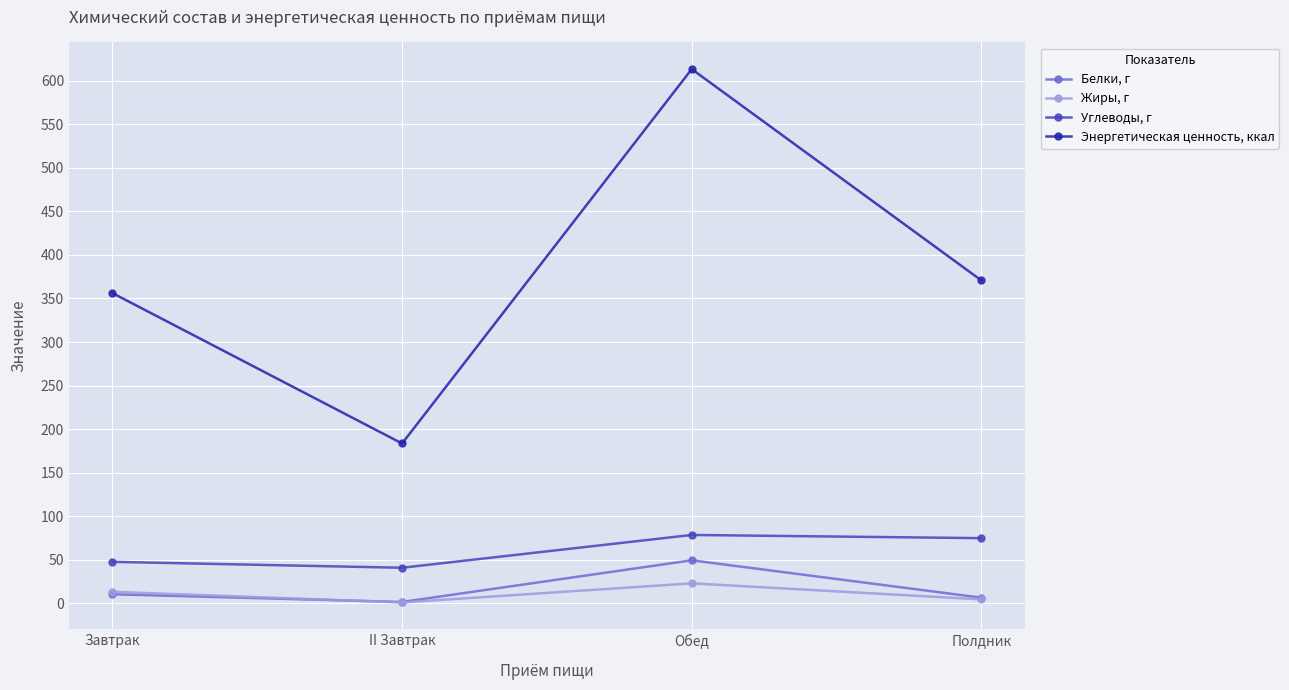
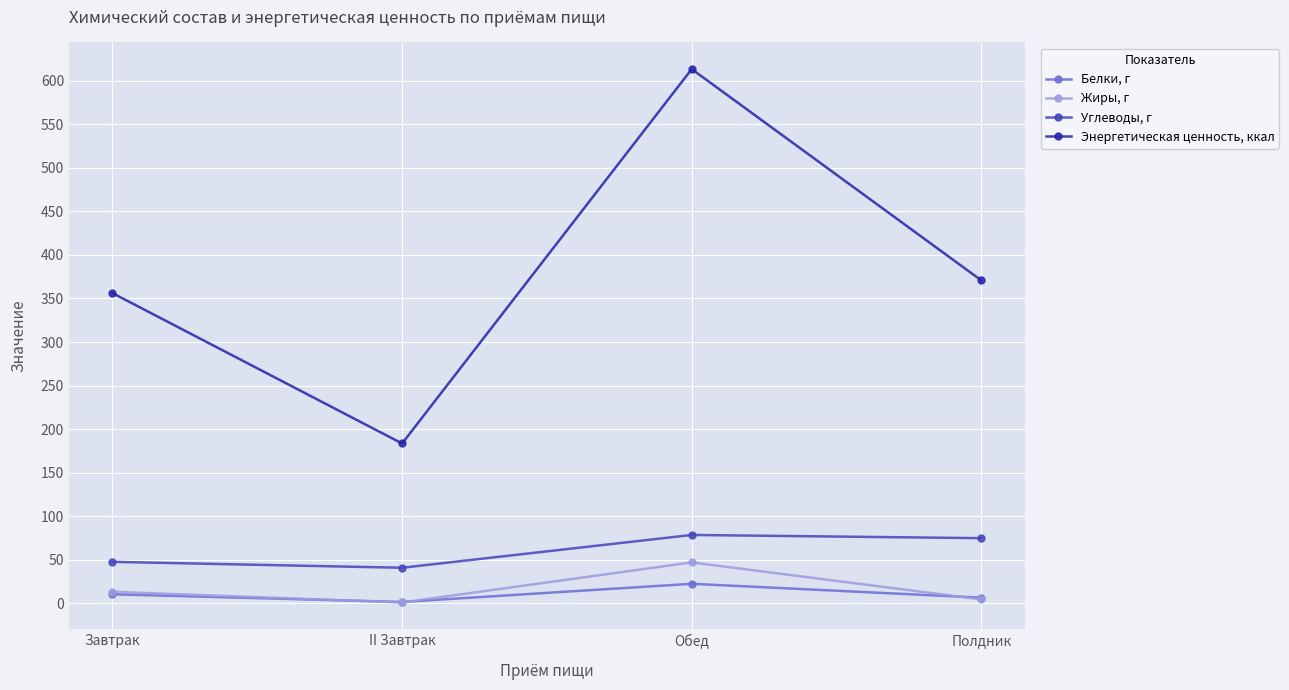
  {
    "Белки, г": {
-     "Обед": 50
+     "Обед": 20
    },
    "Жиры, г": {
-     "Обед": 20
+     "Обед": 50
    }
  }
